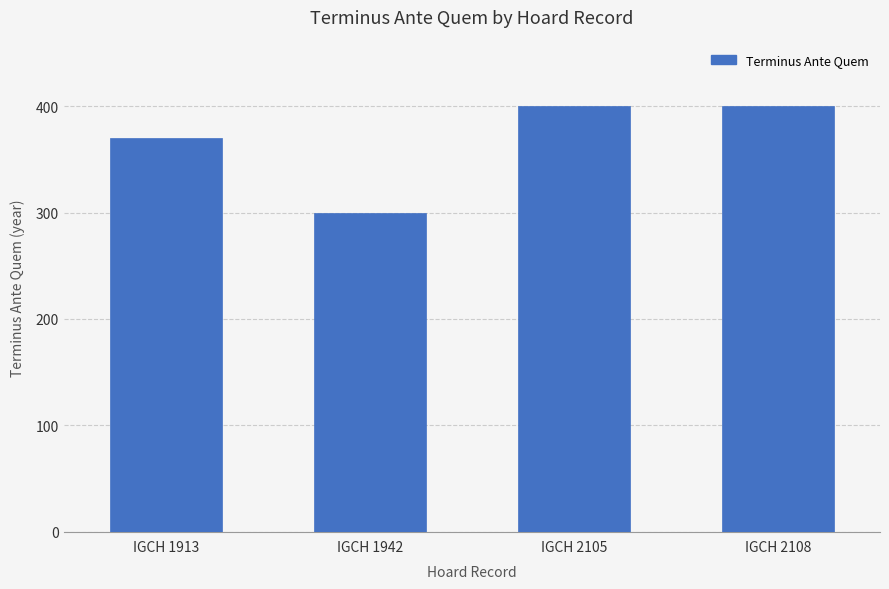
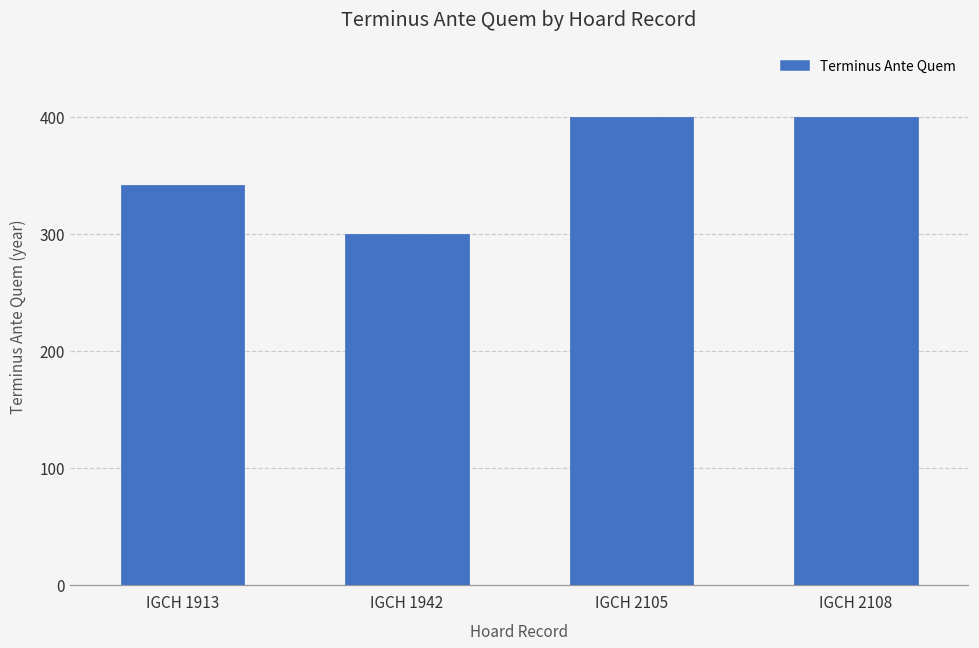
  {
-   "IGCH 1913": 370,
+   "IGCH 1913": 342,
    "IGCH 1942": 300,
    "IGCH 2105": 400,
    "IGCH 2108": 400
  }
